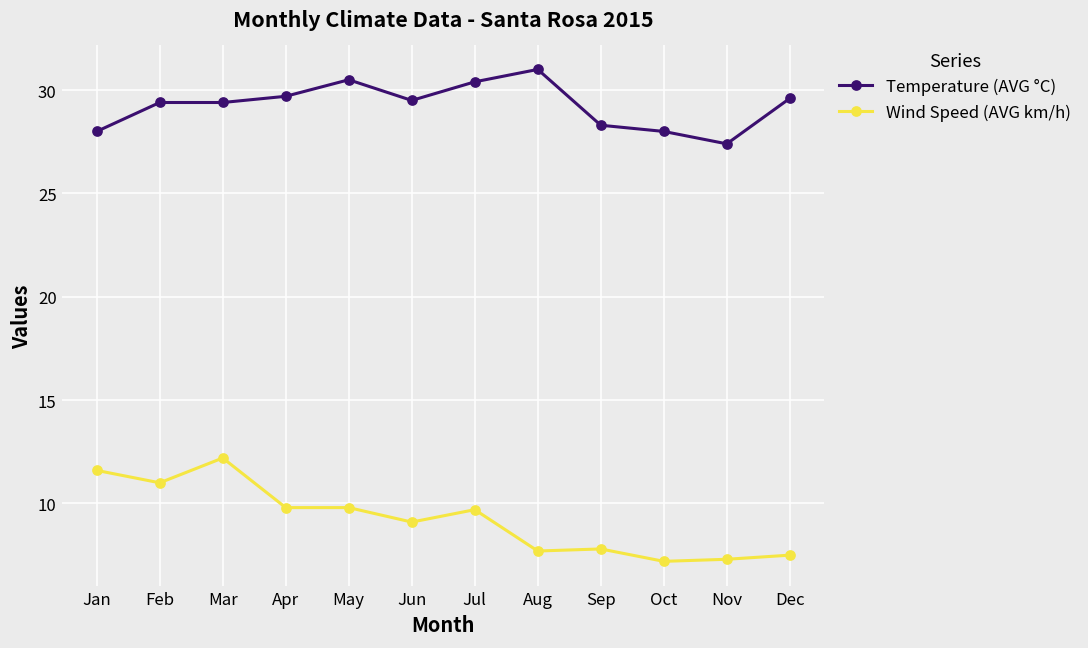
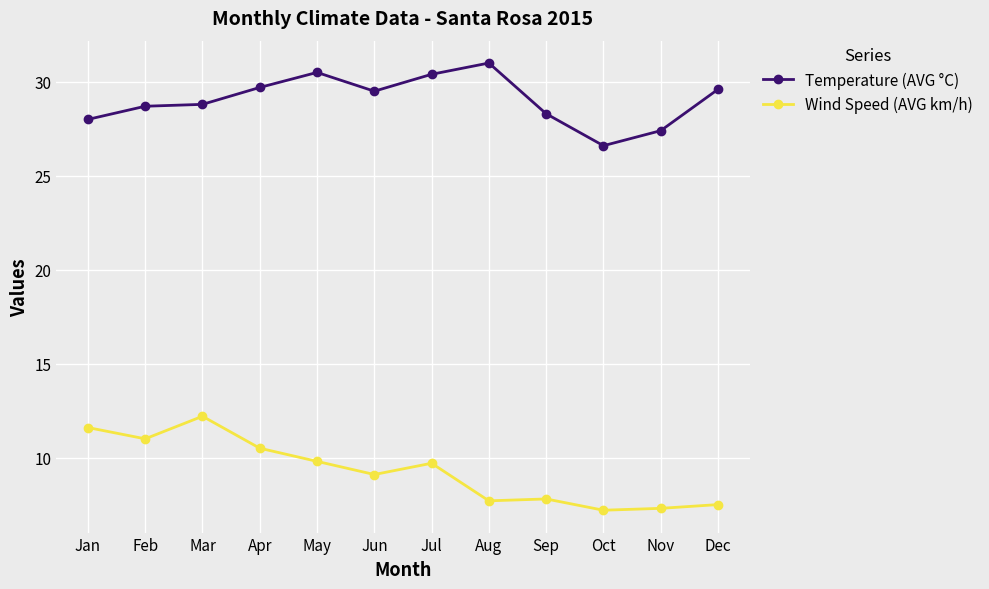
  {
    "Temperature (AVG °C)": {
      "Jan": 28.0,
-     "Feb": 29.4,
-     "Mar": 29.4,
+     "Feb": 28.7,
+     "Mar": 28.8,
      "Apr": 29.7,
      "May": 30.5,
      "Jun": 29.5,
      "Jul": 30.4,
      "Aug": 31.0,
      "Sep": 28.3,
-     "Oct": 28.0,
+     "Oct": 26.6,
      "Nov": 27.4,
      "Dec": 29.6
    },
    "Wind Speed (AVG km/h)": {
      "Jan": 11.6,
      "Feb": 11.0,
      "Mar": 12.2,
-     "Apr": 9.8,
+     "Apr": 10.5,
      "May": 9.8,
      "Jun": 9.1,
      "Jul": 9.7,
      "Aug": 7.7,
      "Sep": 7.8,
      "Oct": 7.2,
      "Nov": 7.3,
      "Dec": 7.5
    }
  }
